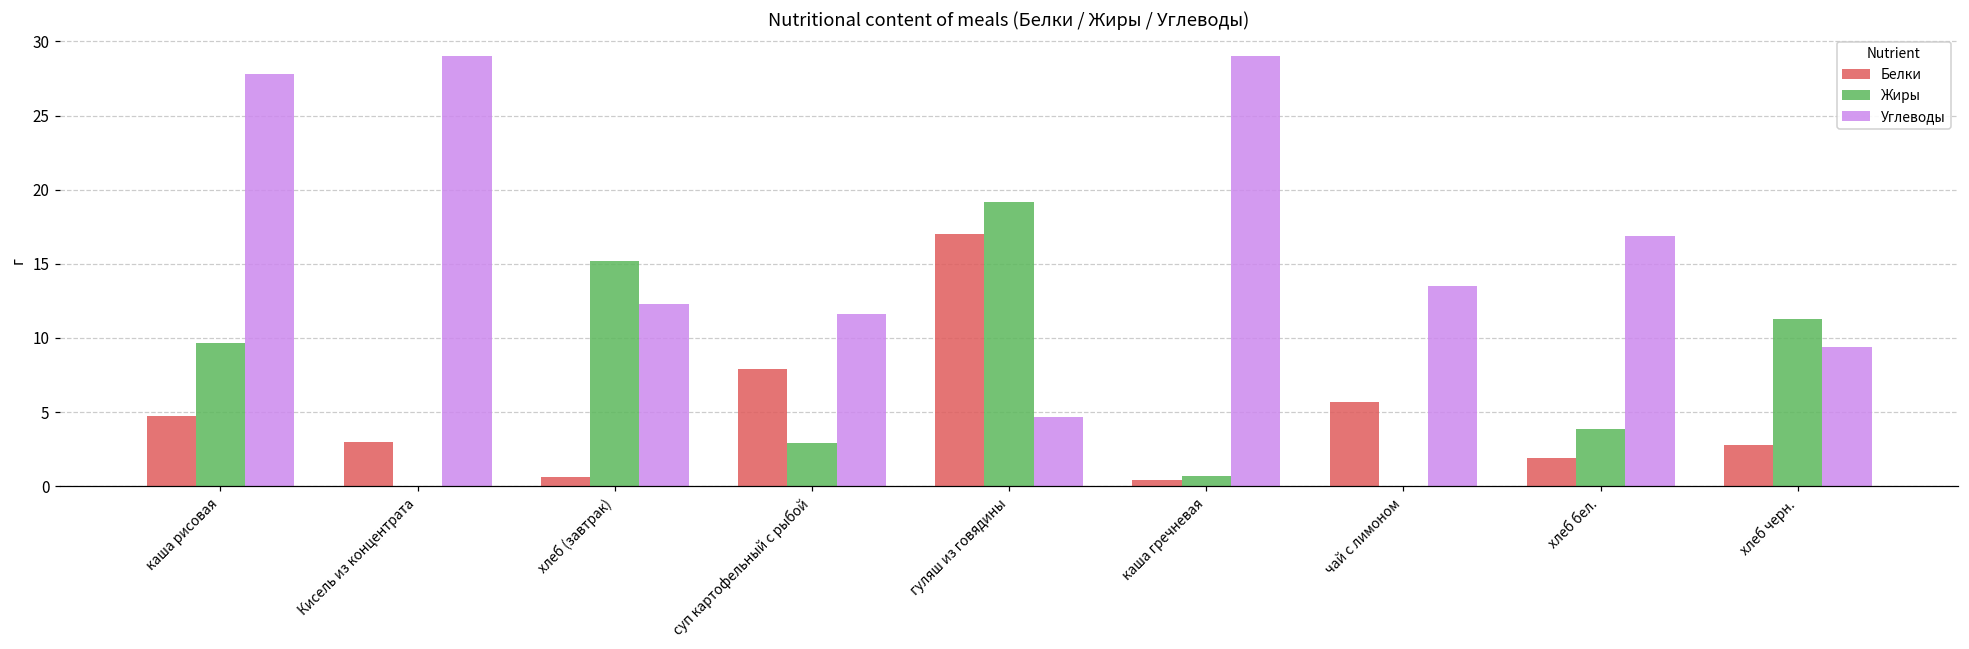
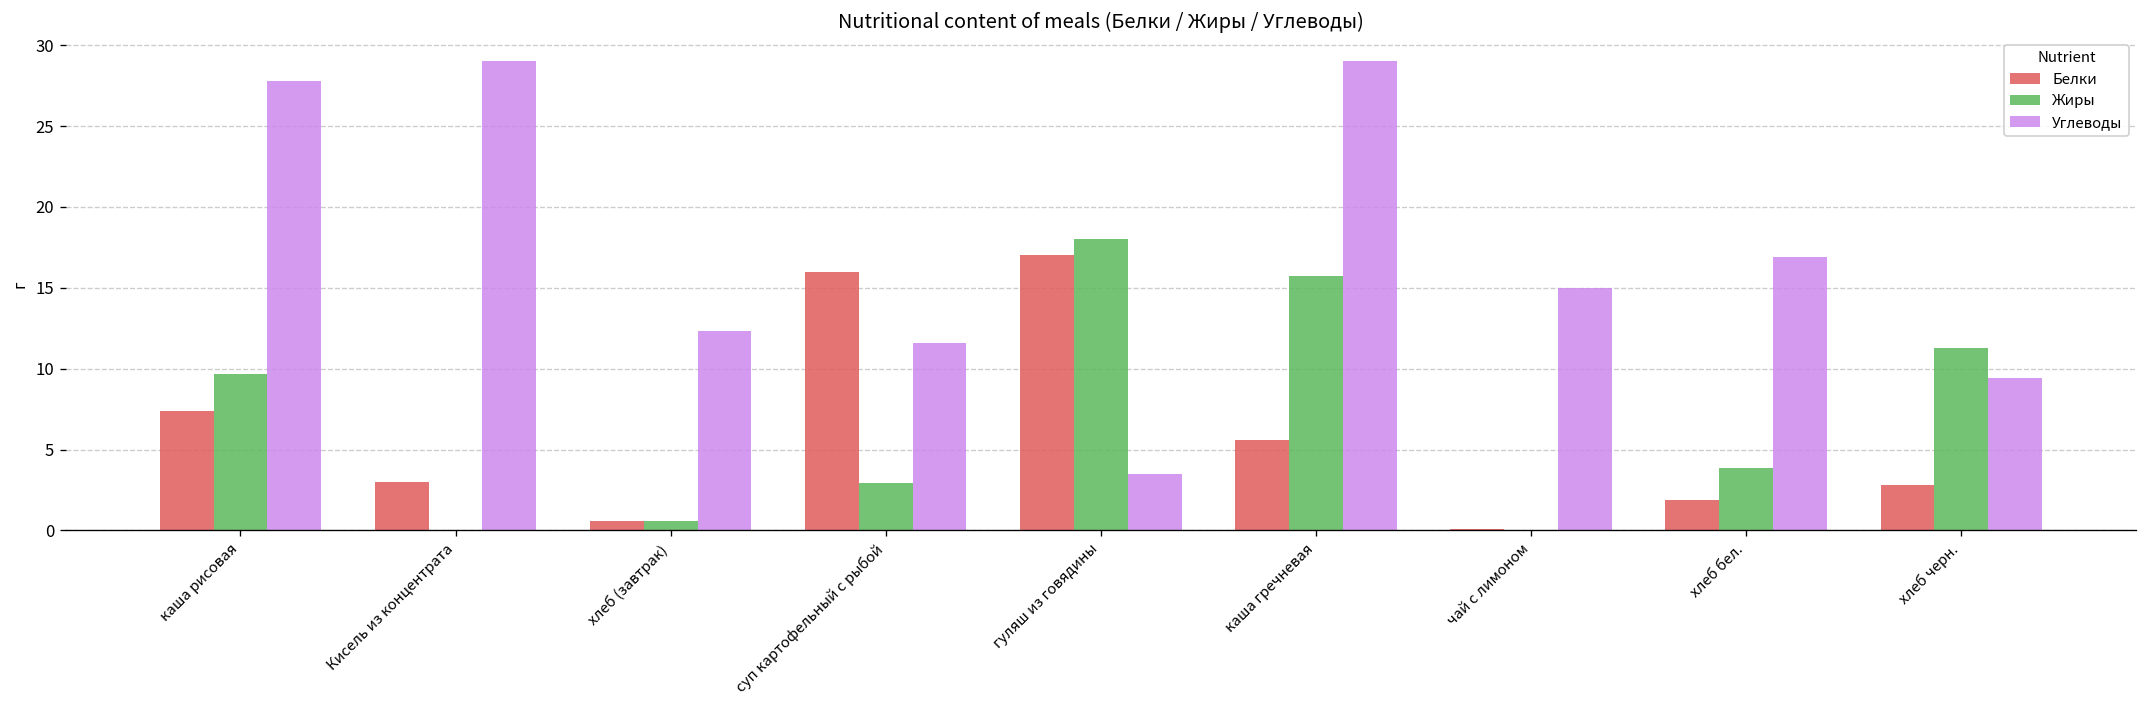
  {
    "Белки": {
-     "каша рисовая": 4.7,
+     "каша рисовая": 7.4,
      "Кисель из концентрата": 3.0,
      "хлеб (завтрак)": 0.6,
-     "суп картофельный с рыбой": 7.9,
+     "суп картофельный с рыбой": 16.0,
      "гуляш из говядины": 17.0,
-     "каша гречневая": 0.5,
-     "чай с лимоном": 5.7,
+     "каша гречневая": 5.6,
+     "чай с лимоном": 0.1,
      "хлеб бел.": 1.9,
      "хлеб черн.": 2.8
    },
    "Жиры": {
      "каша рисовая": 9.7,
      "Кисель из концентрата": 0.0,
-     "хлеб (завтрак)": 15.2,
+     "хлеб (завтрак)": 0.6,
      "суп картофельный с рыбой": 2.9,
-     "гуляш из говядины": 19.2,
-     "каша гречневая": 0.7,
+     "гуляш из говядины": 18.0,
+     "каша гречневая": 15.7,
      "чай с лимоном": 0.0,
      "хлеб бел.": 3.9,
      "хлеб черн.": 11.3
    },
    "Углеводы": {
      "каша рисовая": 27.8,
      "Кисель из концентрата": 29.0,
      "хлеб (завтрак)": 12.3,
      "суп картофельный с рыбой": 11.6,
-     "гуляш из говядины": 4.7,
+     "гуляш из говядины": 3.5,
      "каша гречневая": 29.0,
-     "чай с лимоном": 13.5,
+     "чай с лимоном": 15.0,
      "хлеб бел.": 16.9,
      "хлеб черн.": 9.4
    }
  }
